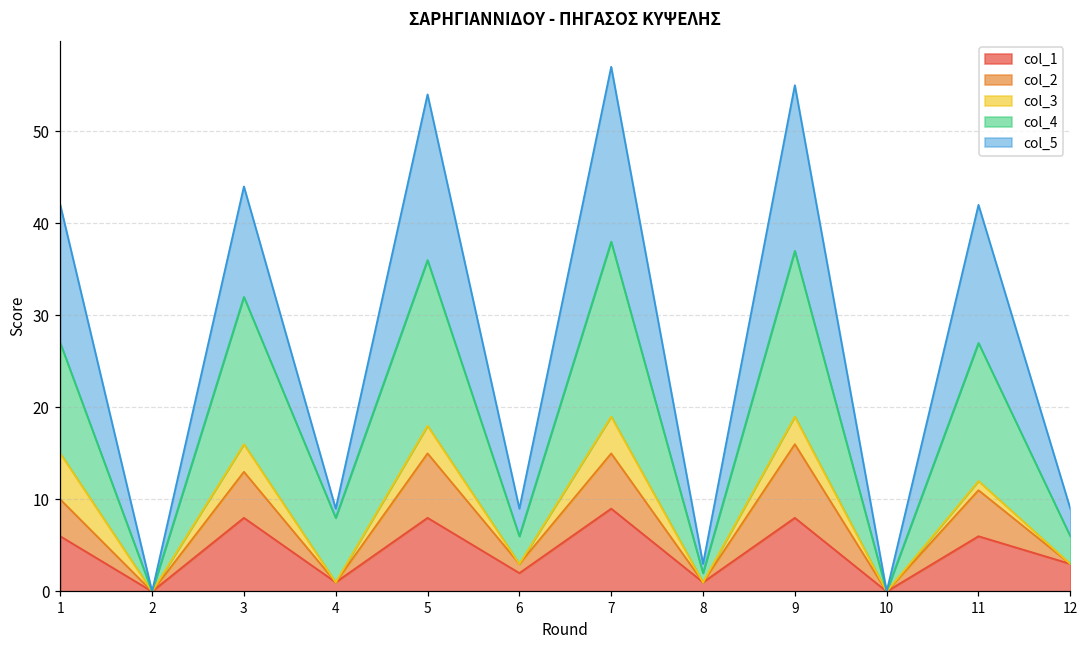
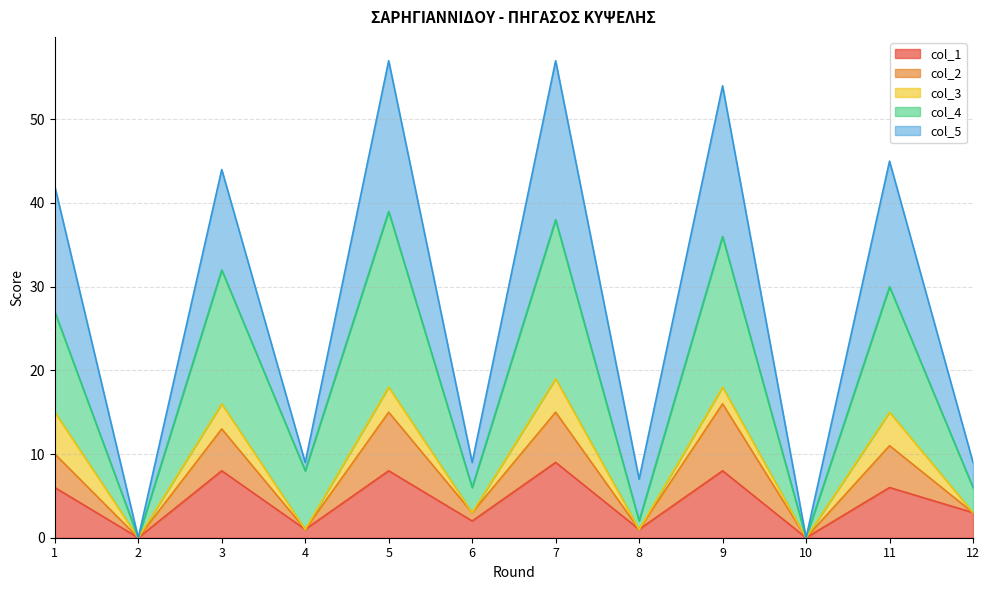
  {
    "col_3": {
      "1": 15,
      "3": 16,
      "5": 18,
      "7": 19,
-     "9": 3,
-     "11": 1
+     "9": 2,
+     "11": 4
    },
    "col_4": {
      "1": 12,
      "3": 16,
      "4": 7,
-     "5": 18,
+     "5": 21,
      "6": 3,
      "7": 19,
      "8": 1,
      "9": 18,
      "11": 15,
      "12": 3
    },
    "col_5": {
      "1": 15,
      "3": 12,
      "4": 1,
      "5": 18,
      "6": 3,
      "7": 19,
-     "8": 1,
+     "8": 5,
      "9": 18,
      "11": 15,
      "12": 3
    }
  }
